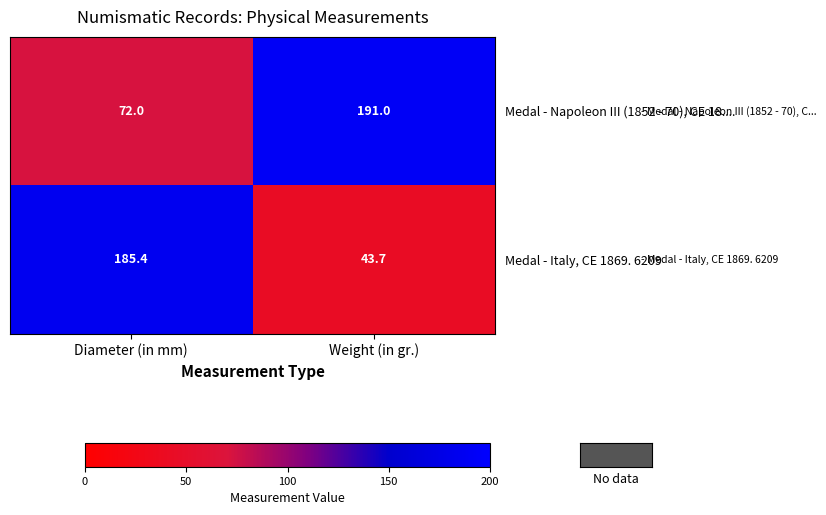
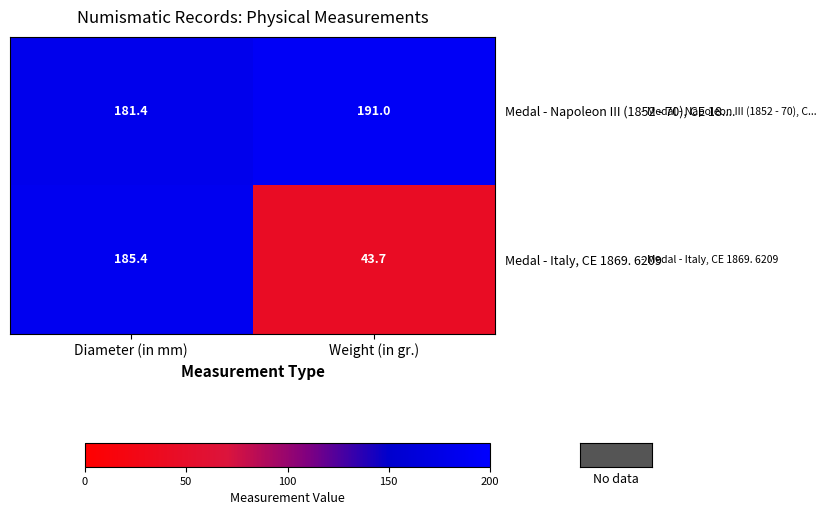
  {
    "Medal - Napoleon III (1852 - 70), CE 18....": {
-     "Diameter (in mm)": 72.0,
+     "Diameter (in mm)": 181.4,
      "Weight (in gr.)": 191.0
    },
    "Medal - Italy, CE 1869. 6209": {
      "Diameter (in mm)": 185.4,
      "Weight (in gr.)": 43.7
    }
  }
